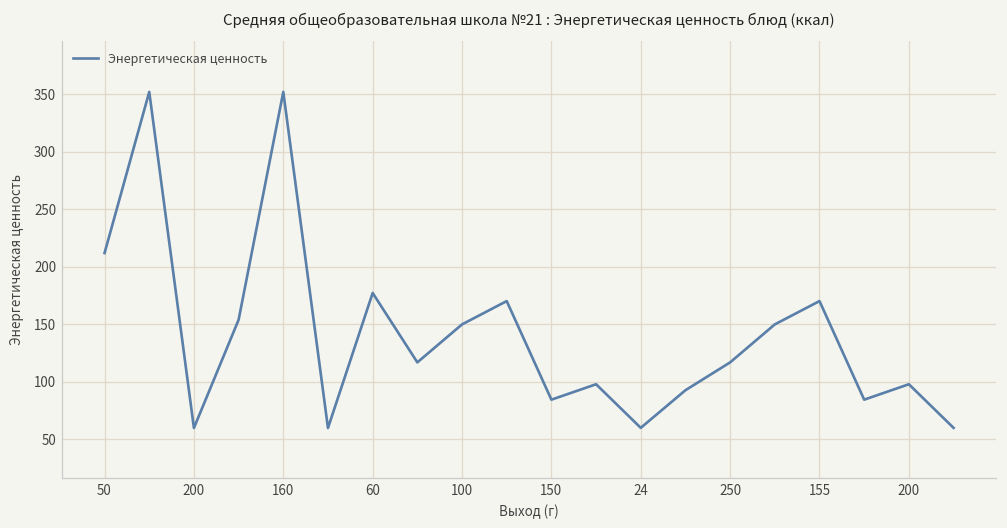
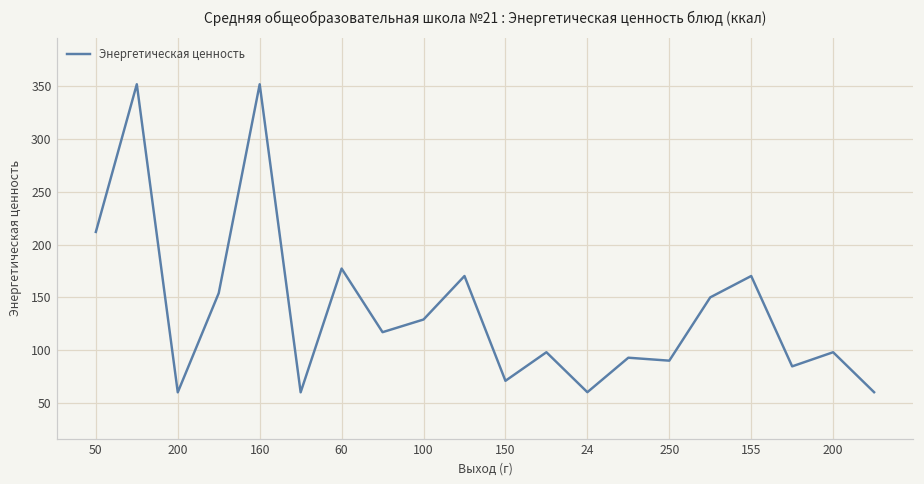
  {
    "50": 210,
    "160": 350,
    "60": 180,
-   "100": 150,
-   "150": 80,
+   "100": 130,
+   "150": 70,
    "24": 60,
-   "250": 120,
+   "250": 90,
    "155": 170
  }
